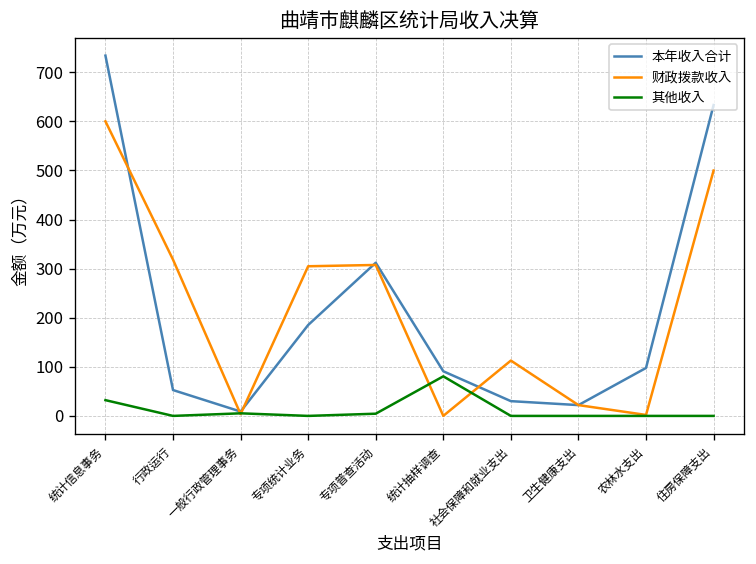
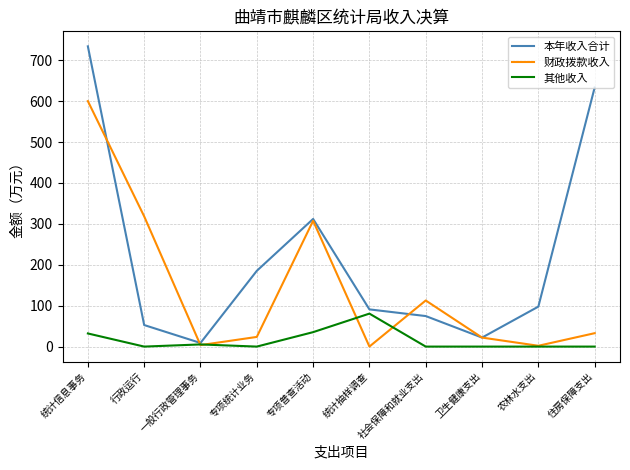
  {
    "本年收入合计": {
      "统计信息事务": 730,
      "行政运行": 50,
      "专项统计业务": 190,
      "统计抽样调查": 90,
-     "社会保障和就业支出": 30,
+     "社会保障和就业支出": 70,
      "农林水支出": 100
    },
    "财政拨款收入": {
      "统计信息事务": 600,
      "行政运行": 320,
-     "专项统计业务": 300,
+     "专项统计业务": 20,
      "统计抽样调查": 0,
      "社会保障和就业支出": 110,
-     "住房保障支出": 500
+     "住房保障支出": 30
    },
    "其他收入": {
      "统计信息事务": 30,
      "行政运行": 0,
      "专项统计业务": 0,
-     "专项普查活动": 0,
+     "专项普查活动": 40,
      "统计抽样调查": 80,
      "社会保障和就业支出": 0,
      "卫生健康支出": 0,
      "住房保障支出": 0
    }
  }
